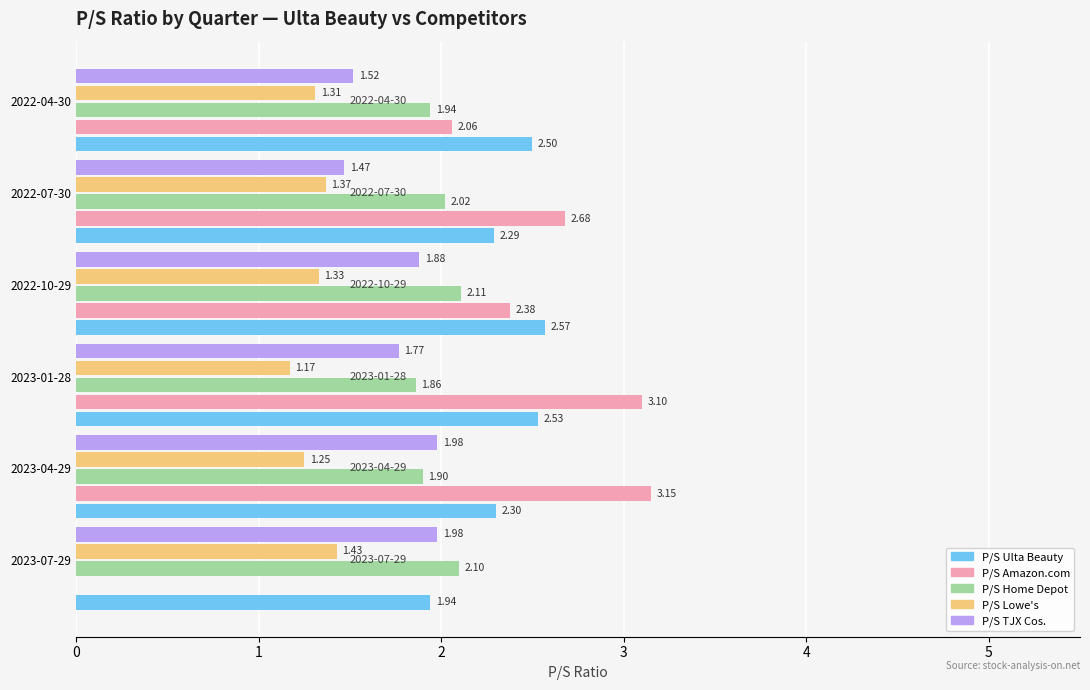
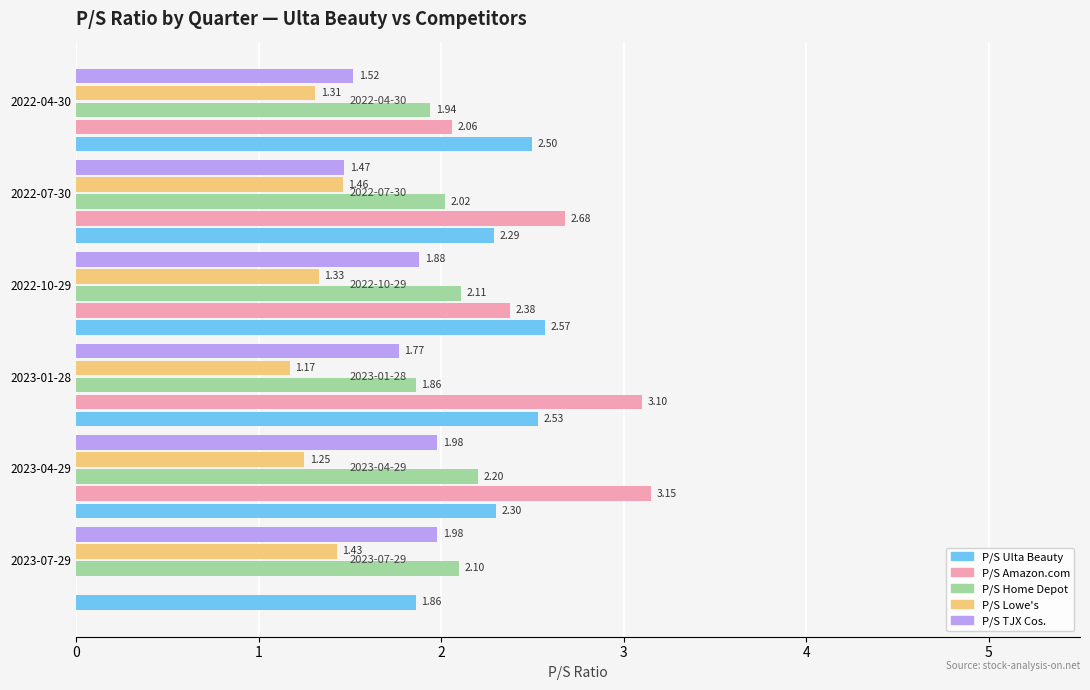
  {
    "P/S Ulta Beauty": {
      "2022-04-30": 2.50,
      "2022-07-30": 2.29,
      "2022-10-29": 2.57,
      "2023-01-28": 2.53,
      "2023-04-29": 2.30,
-     "2023-07-29": 1.94
+     "2023-07-29": 1.86
    },
    "P/S Amazon.com": {
      "2022-04-30": 2.06,
      "2022-07-30": 2.68,
      "2022-10-29": 2.38,
      "2023-01-28": 3.10,
      "2023-04-29": 3.15
    },
    "P/S Home Depot": {
      "2022-04-30": 1.94,
      "2022-07-30": 2.02,
      "2022-10-29": 2.11,
      "2023-01-28": 1.86,
-     "2023-04-29": 1.90,
+     "2023-04-29": 2.20,
      "2023-07-29": 2.10
    },
    "P/S Lowe's": {
      "2022-04-30": 1.31,
-     "2022-07-30": 1.37,
+     "2022-07-30": 1.46,
      "2022-10-29": 1.33,
      "2023-01-28": 1.17,
      "2023-04-29": 1.25,
      "2023-07-29": 1.43
    },
    "P/S TJX Cos.": {
      "2022-04-30": 1.52,
      "2022-07-30": 1.47,
      "2022-10-29": 1.88,
      "2023-01-28": 1.77,
      "2023-04-29": 1.98,
      "2023-07-29": 1.98
    }
  }
